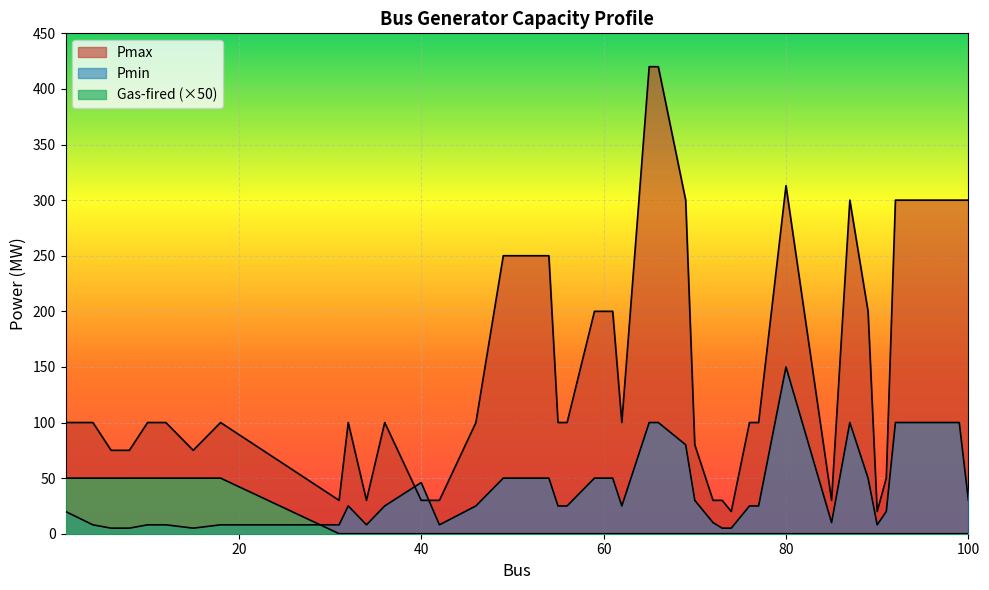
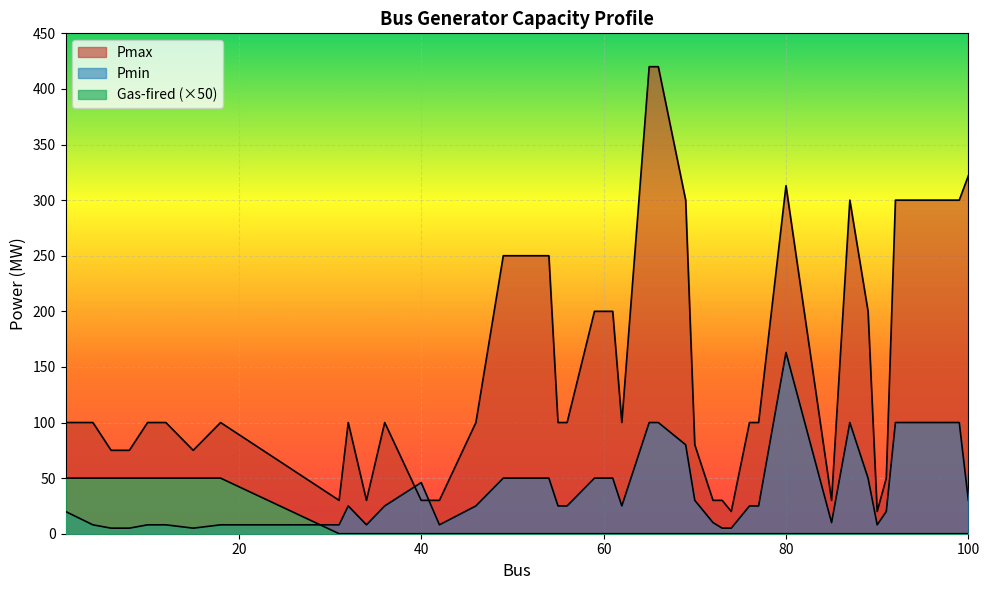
  {
    "Pmax": {
      "40": 30,
      "80": 313,
-     "100": 300
+     "100": 322
    },
    "Pmin": {
      "40": 46,
-     "80": 150,
+     "80": 163,
      "100": 30
    },
    "Gas-fired (×50)": {
      "40": 0,
      "80": 0,
      "100": 0
    }
  }
